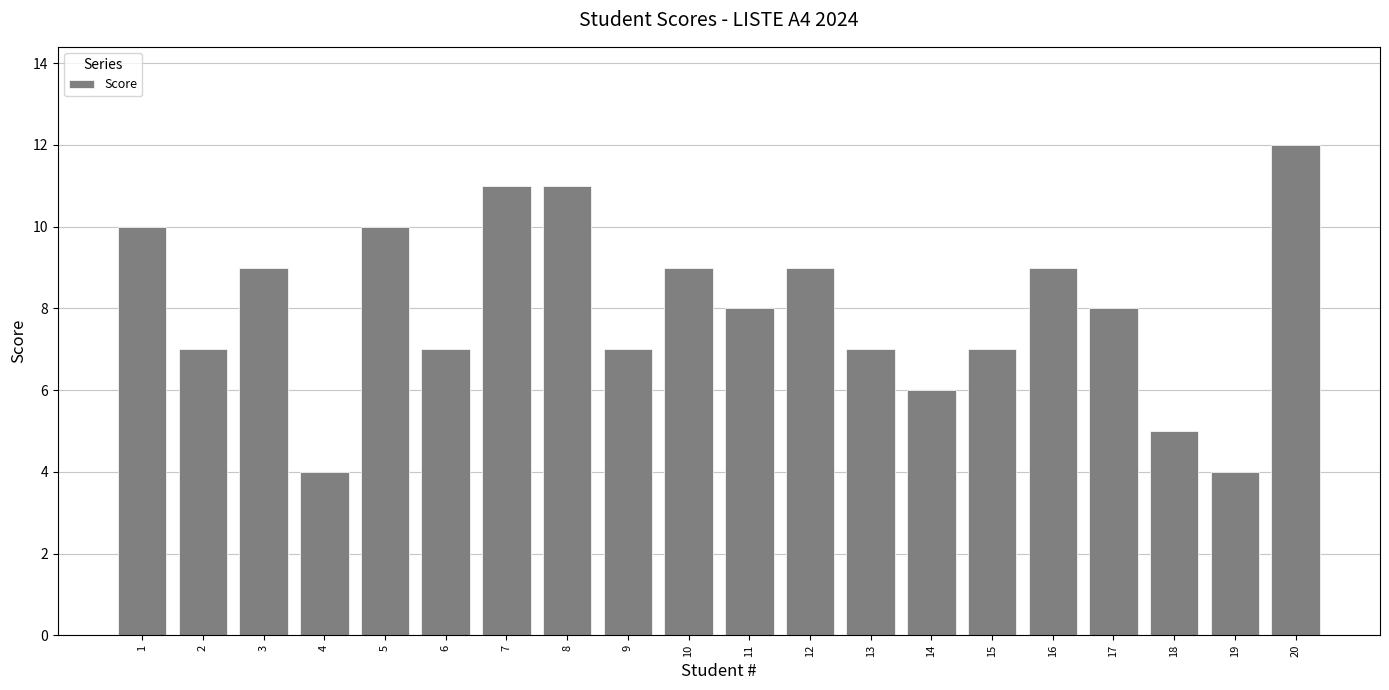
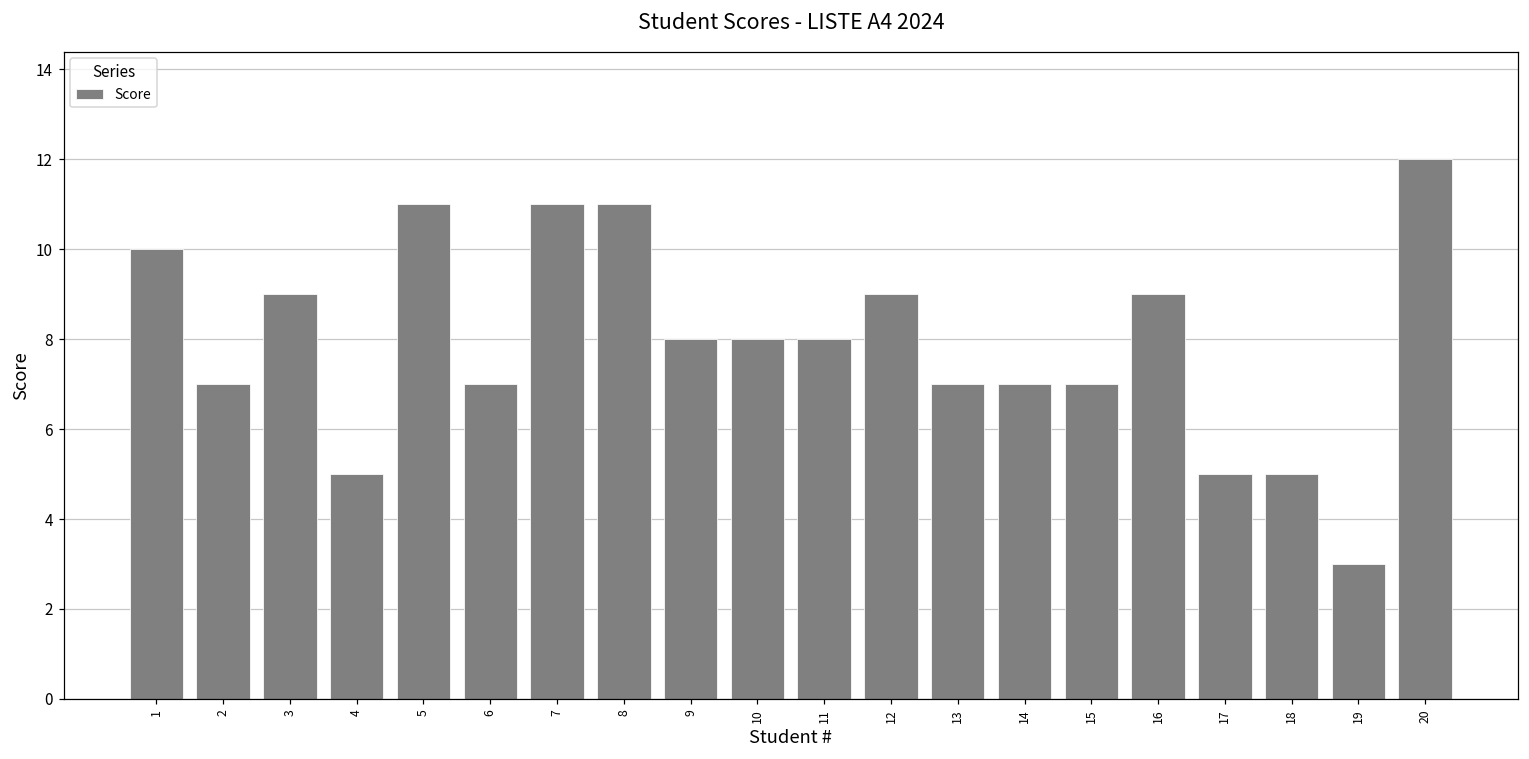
  {
    "1": 10,
    "2": 7,
    "3": 9,
-   "4": 4,
-   "5": 10,
+   "4": 5,
+   "5": 11,
    "6": 7,
    "7": 11,
    "8": 11,
-   "9": 7,
-   "10": 9,
+   "9": 8,
+   "10": 8,
    "11": 8,
    "12": 9,
    "13": 7,
-   "14": 6,
+   "14": 7,
    "15": 7,
    "16": 9,
-   "17": 8,
+   "17": 5,
    "18": 5,
-   "19": 4,
+   "19": 3,
    "20": 12
  }
